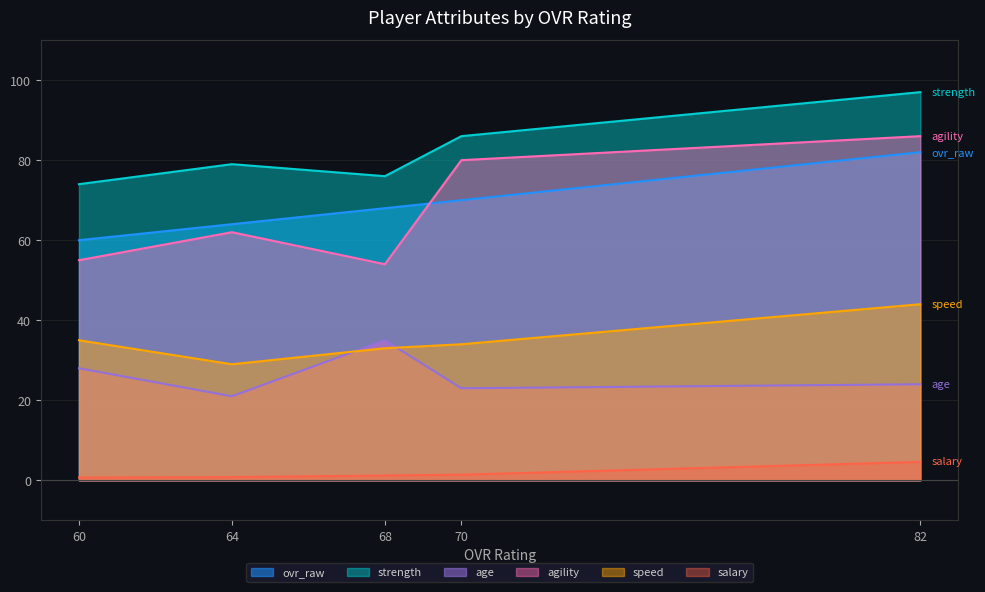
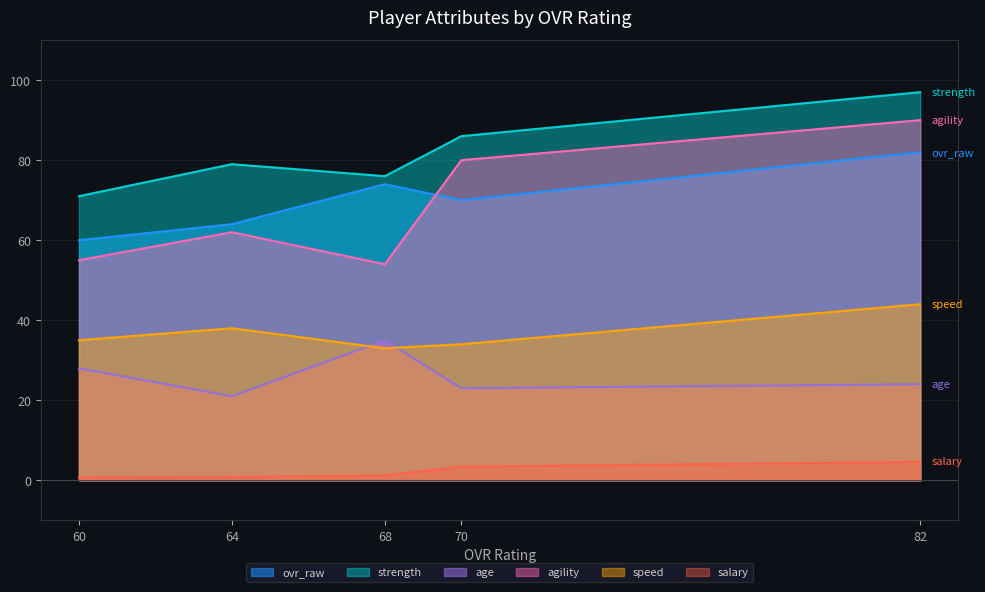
  {
    "ovr_raw": {
      "60": 60,
      "64": 64,
-     "68": 68,
+     "68": 74,
      "70": 70,
      "82": 82
    },
    "strength": {
-     "60": 74,
+     "60": 71,
      "64": 79,
      "68": 76,
      "70": 86,
      "82": 97
    },
    "age": {
      "60": 28,
      "64": 21,
      "68": 35,
      "70": 23,
      "82": 24
    },
    "agility": {
      "60": 55,
      "64": 62,
      "68": 54,
      "70": 80,
-     "82": 86
+     "82": 90
    },
    "speed": {
      "60": 35,
-     "64": 29,
+     "64": 38,
      "68": 33,
      "70": 34,
      "82": 44
    },
    "salary": {
      "60": 1,
      "64": 1,
      "68": 1,
-     "70": 1,
+     "70": 3,
      "82": 5
    }
  }
